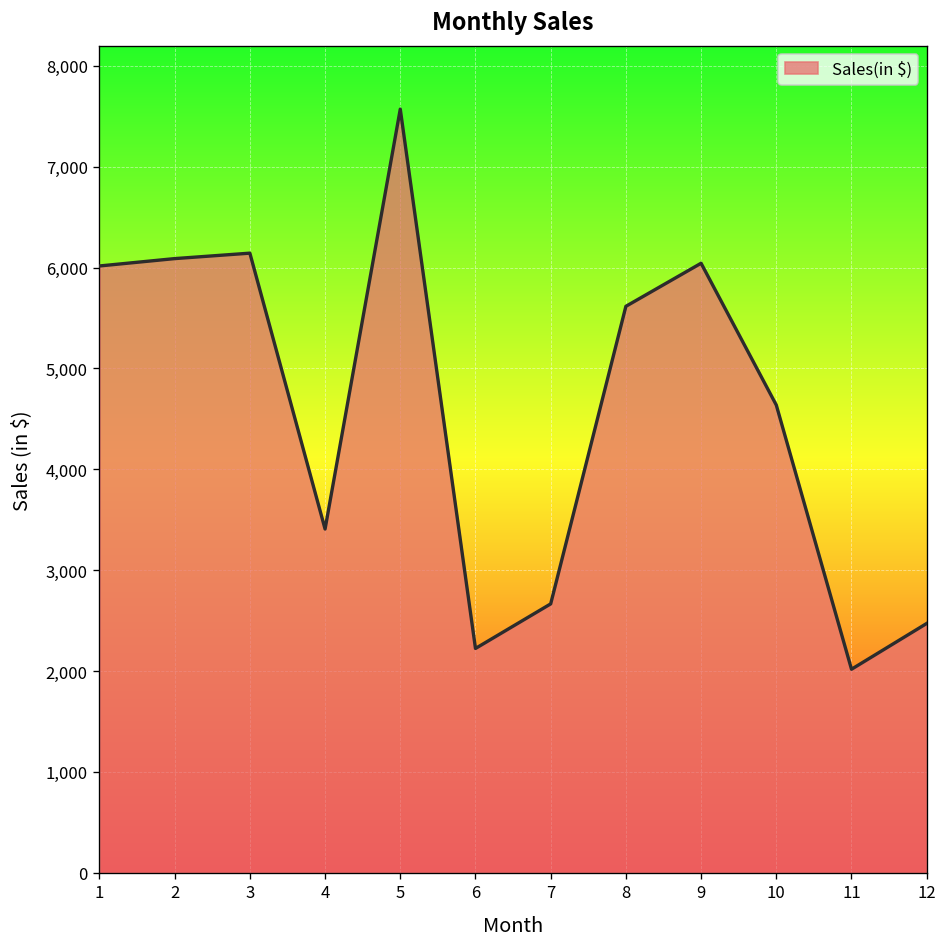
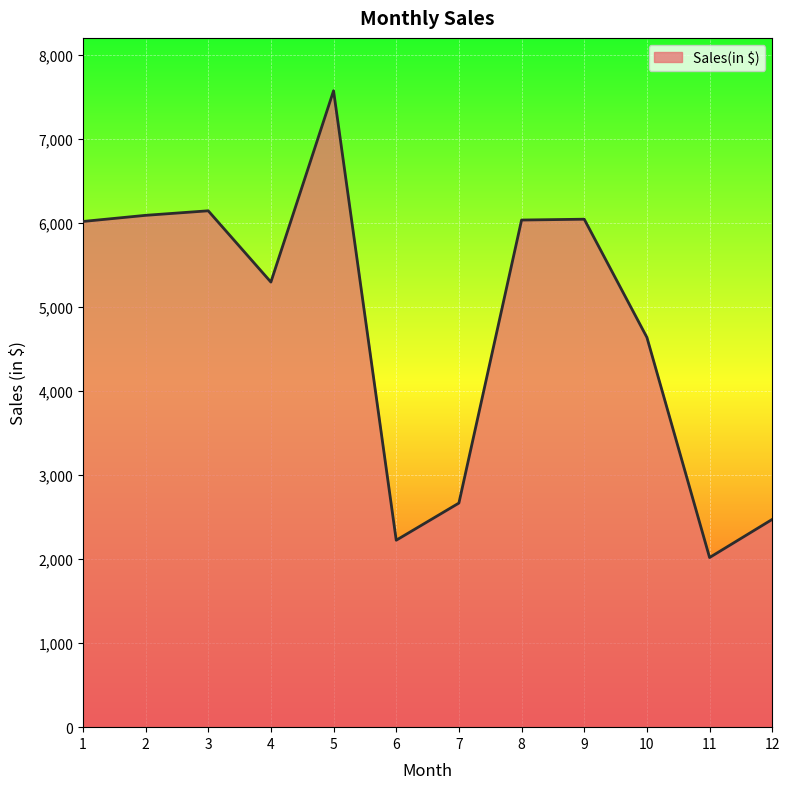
  {
    "1": "6,000",
    "2": "6,100",
    "3": "6,100",
-   "4": "3,400",
+   "4": "5,300",
    "5": "7,600",
    "6": "2,200",
    "7": "2,700",
-   "8": "5,600",
+   "8": "6,000",
    "9": "6,000",
    "10": "4,600",
    "11": "2,000",
    "12": "2,500"
  }
